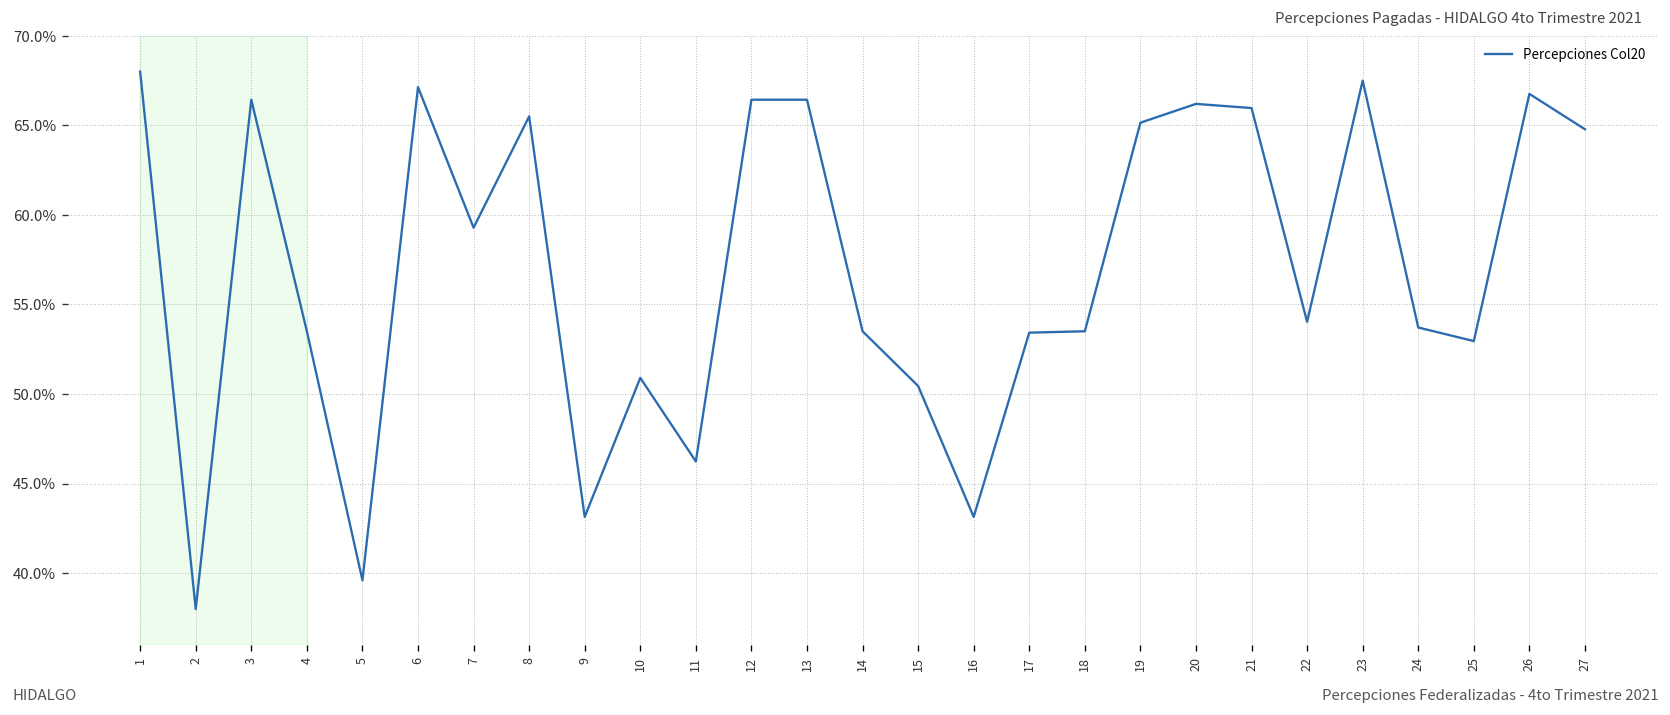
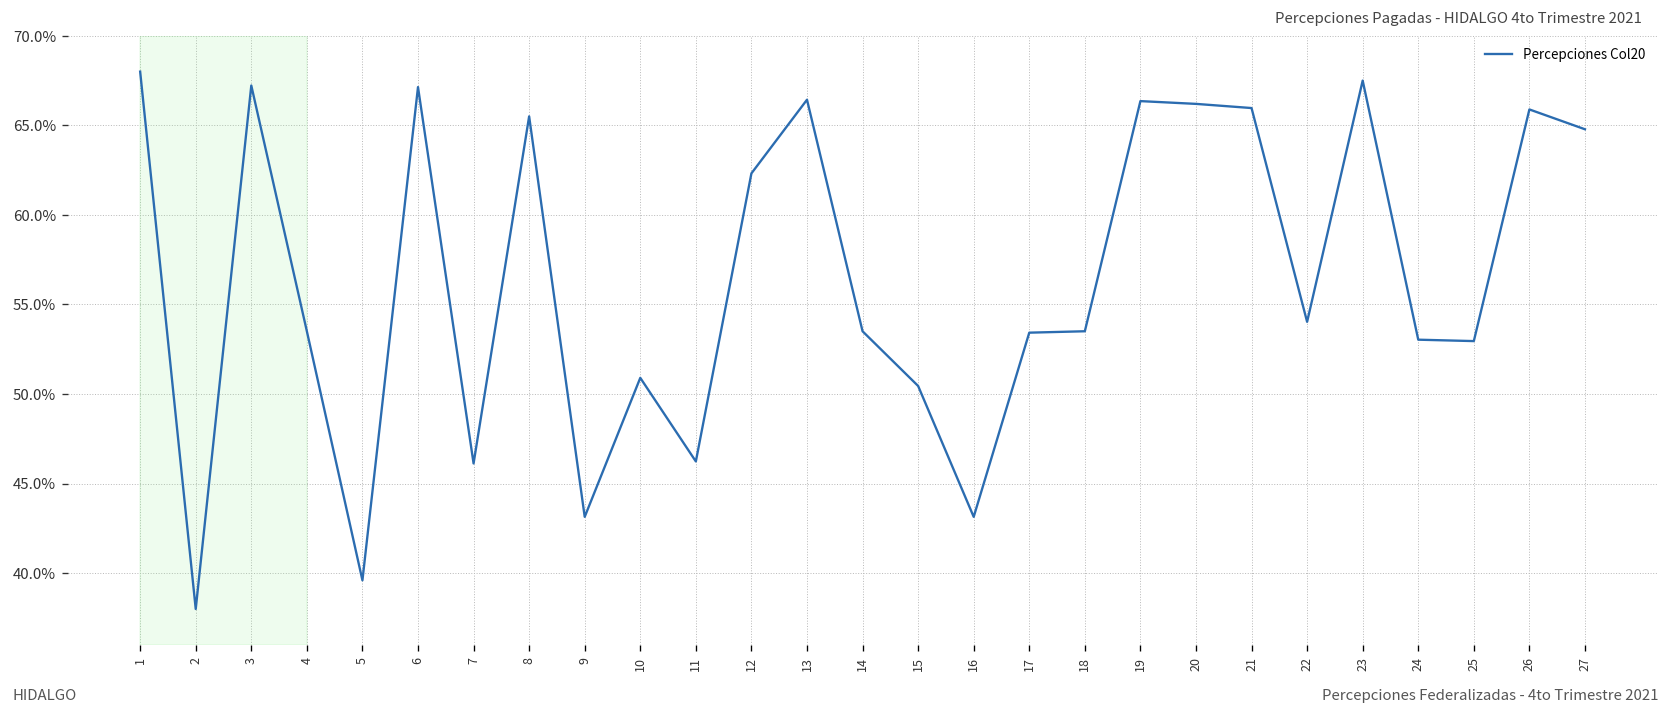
  {
    "1": "68.0%",
    "2": "38.0%",
-   "3": "66.4%",
+   "3": "67.2%",
    "4": "53.5%",
    "5": "39.6%",
    "6": "67.1%",
-   "7": "59.3%",
+   "7": "46.1%",
    "8": "65.5%",
    "9": "43.1%",
    "10": "50.9%",
    "11": "46.2%",
-   "12": "66.4%",
+   "12": "62.3%",
    "13": "66.4%",
    "14": "53.5%",
    "15": "50.5%",
    "16": "43.1%",
    "17": "53.4%",
    "18": "53.5%",
-   "19": "65.1%",
+   "19": "66.4%",
    "20": "66.2%",
    "21": "66.0%",
    "22": "54.0%",
    "23": "67.5%",
-   "24": "53.7%",
+   "24": "53.0%",
    "25": "53.0%",
-   "26": "66.8%",
+   "26": "65.9%",
    "27": "64.8%"
  }
